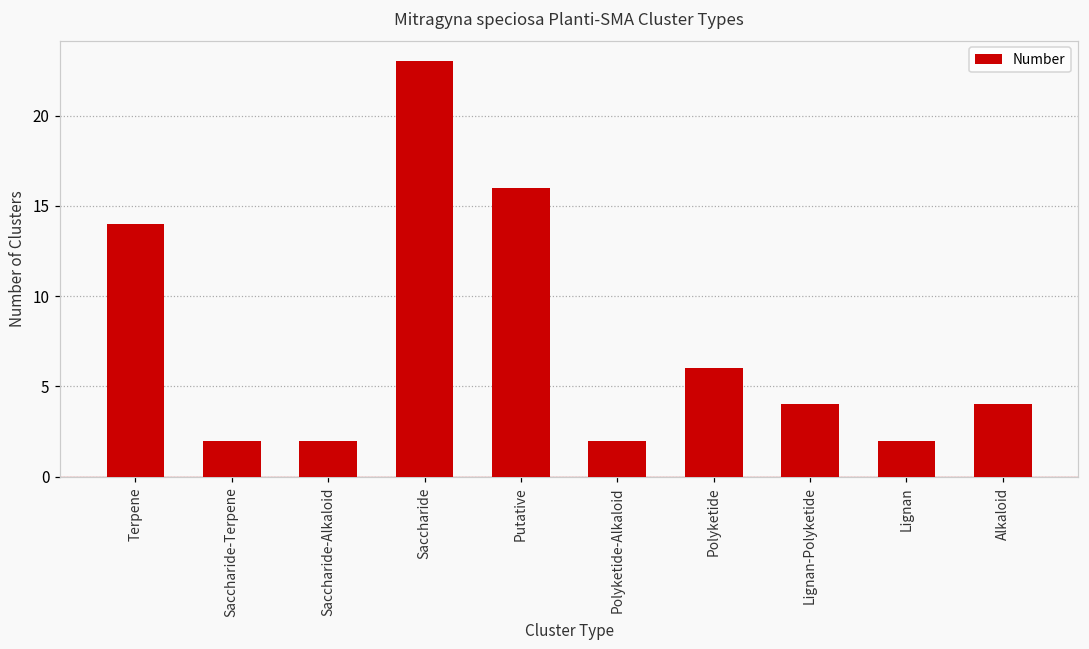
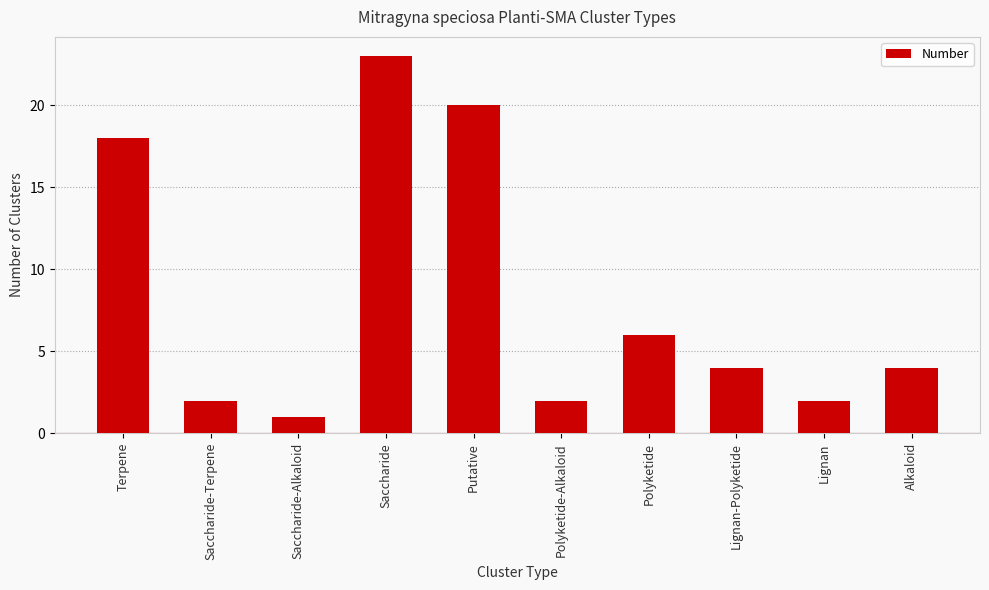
  {
-   "Terpene": 14,
+   "Terpene": 18,
    "Saccharide-Terpene": 2,
-   "Saccharide-Alkaloid": 2,
+   "Saccharide-Alkaloid": 1,
    "Saccharide": 23,
-   "Putative": 16,
+   "Putative": 20,
    "Polyketide-Alkaloid": 2,
    "Polyketide": 6,
    "Lignan-Polyketide": 4,
    "Lignan": 2,
    "Alkaloid": 4
  }
